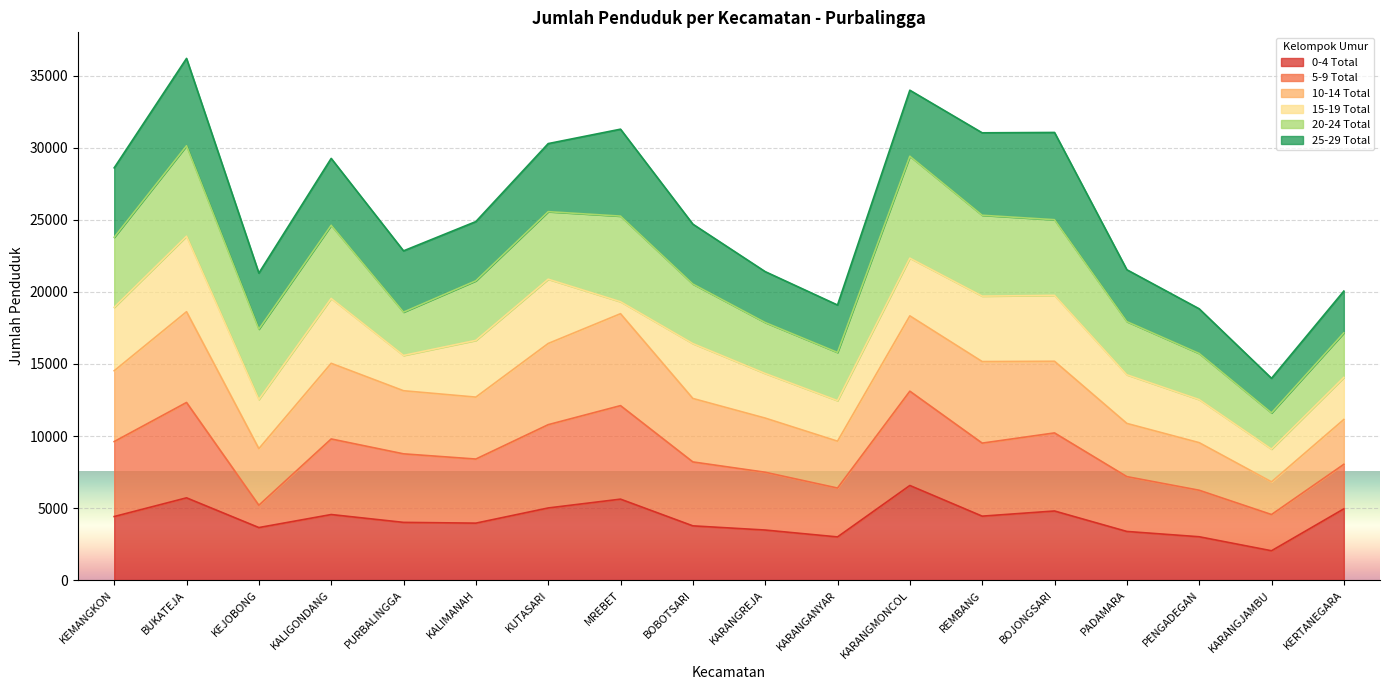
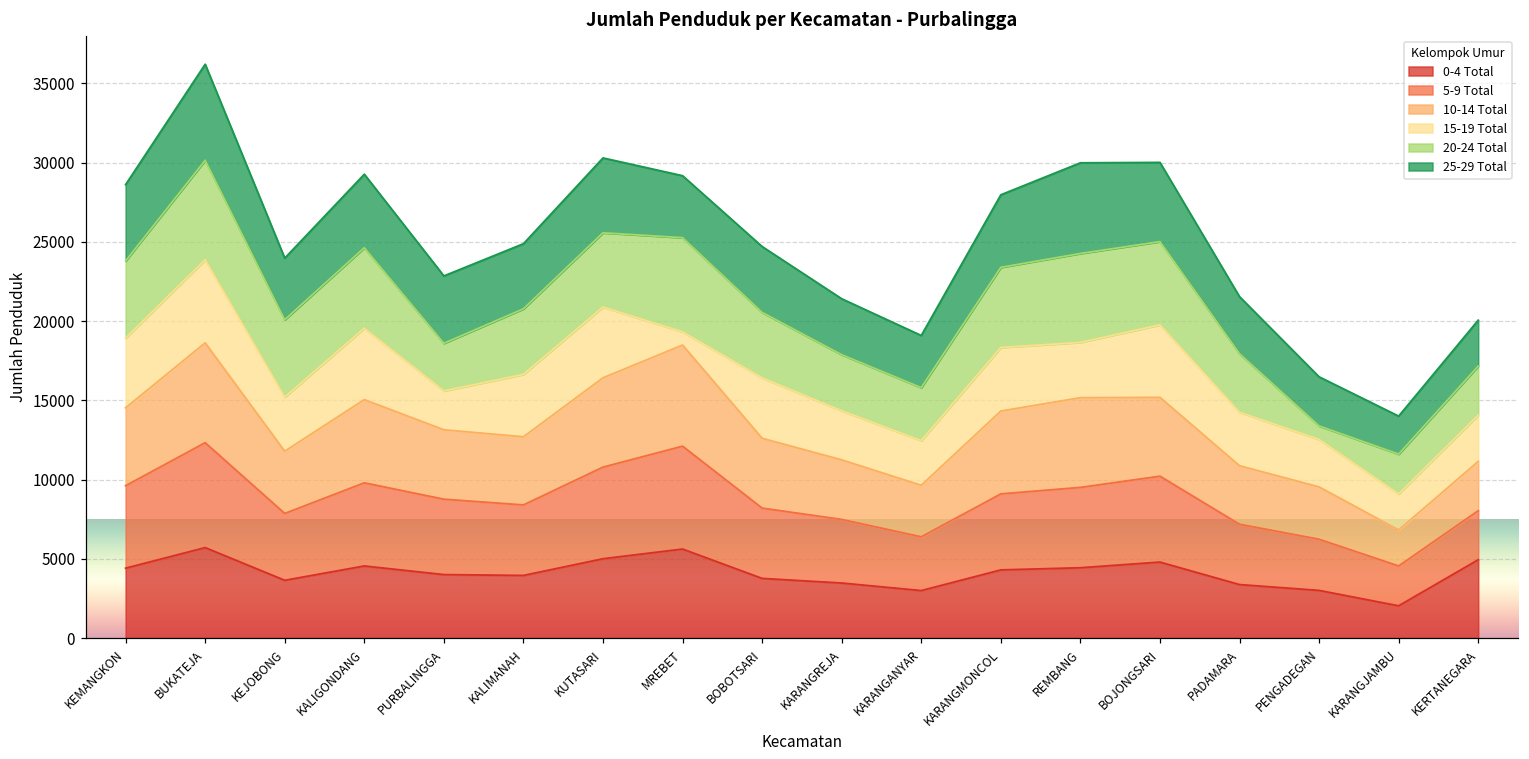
  {
    "0-4 Total": {
      "KEMANGKON": 4400,
      "BUKATEJA": 5700,
      "KEJOBONG": 3600,
      "KALIGONDANG": 4600,
      "PURBALINGGA": 4000,
      "KALIMANAH": 4000,
      "KUTASARI": 5000,
      "MREBET": 5600,
      "BOBOTSARI": 3800,
      "KARANGREJA": 3500,
      "KARANGANYAR": 3000,
-     "KARANGMONCOL": 6600,
+     "KARANGMONCOL": 4300,
      "REMBANG": 4400,
      "BOJONGSARI": 4800,
      "PADAMARA": 3400,
      "PENGADEGAN": 3000,
      "KARANGJAMBU": 2000,
      "KERTANEGARA": 4900
    },
    "5-9 Total": {
      "KEMANGKON": 5200,
      "BUKATEJA": 6600,
-     "KEJOBONG": 1600,
+     "KEJOBONG": 4200,
      "KALIGONDANG": 5200,
      "PURBALINGGA": 4800,
      "KALIMANAH": 4400,
      "KUTASARI": 5800,
      "MREBET": 6500,
      "BOBOTSARI": 4400,
      "KARANGREJA": 4000,
      "KARANGANYAR": 3400,
-     "KARANGMONCOL": 6500,
+     "KARANGMONCOL": 4800,
      "REMBANG": 5100,
      "BOJONGSARI": 5400,
      "PADAMARA": 3800,
      "PENGADEGAN": 3200,
      "KARANGJAMBU": 2500,
      "KERTANEGARA": 3100
    },
    "10-14 Total": {
      "KEMANGKON": 4900,
      "BUKATEJA": 6300,
      "KEJOBONG": 3900,
      "KALIGONDANG": 5200,
      "PURBALINGGA": 4400,
      "KALIMANAH": 4300,
      "KUTASARI": 5600,
      "MREBET": 6400,
      "BOBOTSARI": 4400,
      "KARANGREJA": 3800,
      "KARANGANYAR": 3300,
      "KARANGMONCOL": 5200,
      "REMBANG": 5700,
      "BOJONGSARI": 5000,
      "PADAMARA": 3700,
      "PENGADEGAN": 3300,
      "KARANGJAMBU": 2300,
      "KERTANEGARA": 3100
    },
    "15-19 Total": {
      "KEMANGKON": 4400,
      "BUKATEJA": 5200,
      "KEJOBONG": 3400,
      "KALIGONDANG": 4500,
      "PURBALINGGA": 2500,
      "KALIMANAH": 3900,
      "KUTASARI": 4500,
      "MREBET": 800,
      "BOBOTSARI": 3800,
      "KARANGREJA": 3100,
      "KARANGANYAR": 2800,
      "KARANGMONCOL": 4000,
-     "REMBANG": 4500,
+     "REMBANG": 3500,
      "BOJONGSARI": 4600,
      "PADAMARA": 3400,
      "PENGADEGAN": 3000,
      "KARANGJAMBU": 2300,
      "KERTANEGARA": 2900
    },
    "20-24 Total": {
      "KEMANGKON": 4900,
      "BUKATEJA": 6300,
      "KEJOBONG": 4900,
      "KALIGONDANG": 5100,
      "PURBALINGGA": 3000,
      "KALIMANAH": 4100,
      "KUTASARI": 4700,
      "MREBET": 5900,
      "BOBOTSARI": 4100,
      "KARANGREJA": 3500,
      "KARANGANYAR": 3300,
-     "KARANGMONCOL": 7100,
+     "KARANGMONCOL": 5100,
      "REMBANG": 5600,
      "BOJONGSARI": 5300,
      "PADAMARA": 3700,
-     "PENGADEGAN": 3200,
+     "PENGADEGAN": 900,
      "KARANGJAMBU": 2500,
      "KERTANEGARA": 3100
    },
    "25-29 Total": {
      "KEMANGKON": 4800,
      "BUKATEJA": 6100,
      "KEJOBONG": 3900,
      "KALIGONDANG": 4600,
      "PURBALINGGA": 4300,
      "KALIMANAH": 4100,
      "KUTASARI": 4700,
-     "MREBET": 6000,
+     "MREBET": 3900,
      "BOBOTSARI": 4200,
      "KARANGREJA": 3500,
      "KARANGANYAR": 3300,
      "KARANGMONCOL": 4600,
      "REMBANG": 5700,
-     "BOJONGSARI": 6100,
+     "BOJONGSARI": 5000,
      "PADAMARA": 3600,
      "PENGADEGAN": 3100,
      "KARANGJAMBU": 2400,
      "KERTANEGARA": 2900
    }
  }
